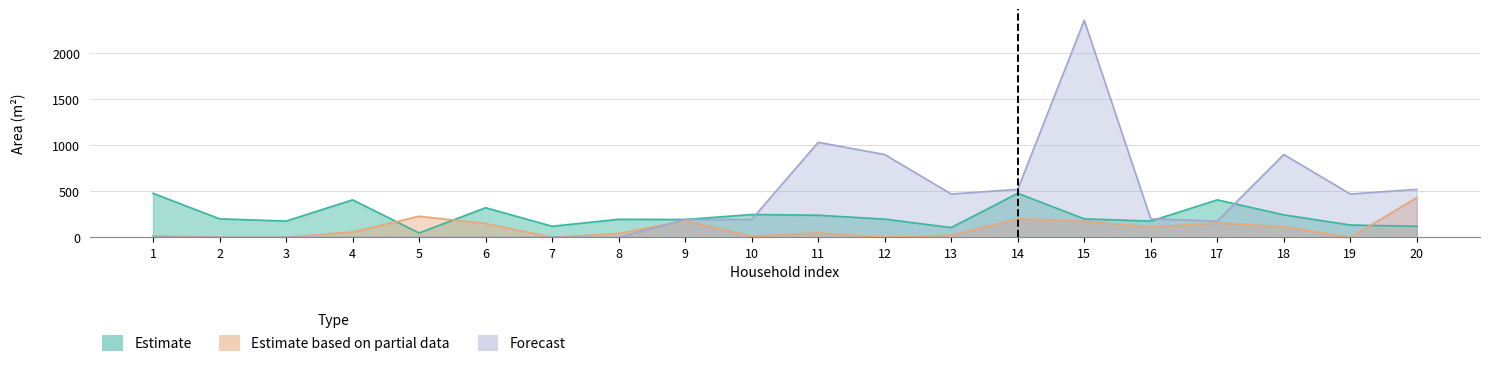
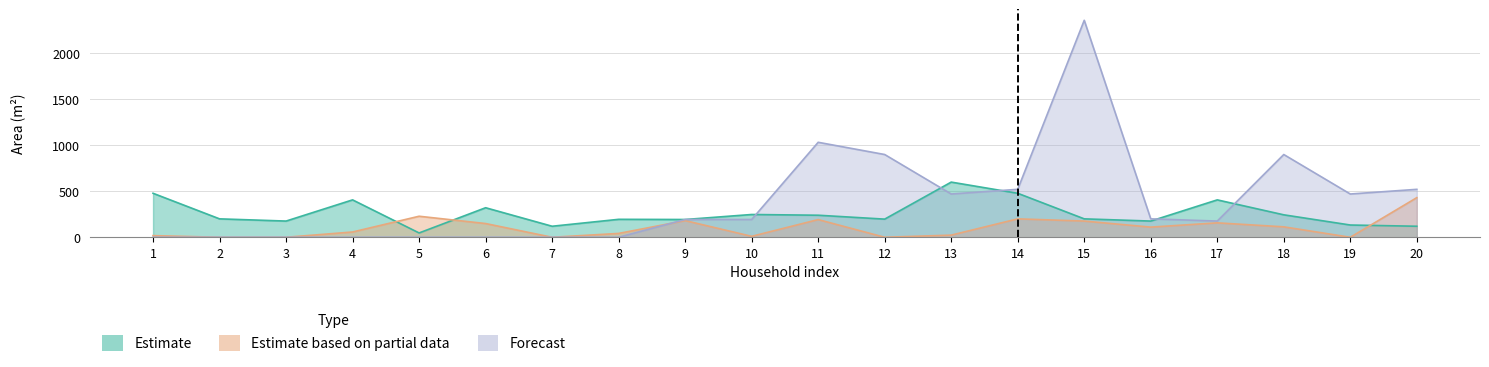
  {
    "Estimate": {
      "1": 500,
      "2": 200,
      "3": 200,
      "4": 400,
      "5": 0,
      "6": 300,
      "7": 100,
      "8": 200,
      "10": 200,
      "11": 200,
      "12": 200,
-     "13": 100,
+     "13": 600,
      "14": 500,
      "17": 400,
      "18": 200,
      "19": 100,
      "20": 100
    },
    "Estimate based on partial data": {
      "4": 100,
      "5": 200,
      "6": 100,
      "8": 0,
      "10": 0,
-     "11": 0,
+     "11": 200,
      "12": 0,
      "13": 0,
      "14": 200,
      "16": 100,
      "18": 100,
      "19": 0,
      "20": 400
    },
    "Forecast": {
      "4": 0,
      "5": 0,
      "6": 0,
      "8": 0,
      "10": 200,
      "11": 1000,
      "12": 900,
      "13": 500,
      "14": 500,
      "15": 2400,
      "18": 900,
      "19": 500,
      "20": 500
    }
  }
